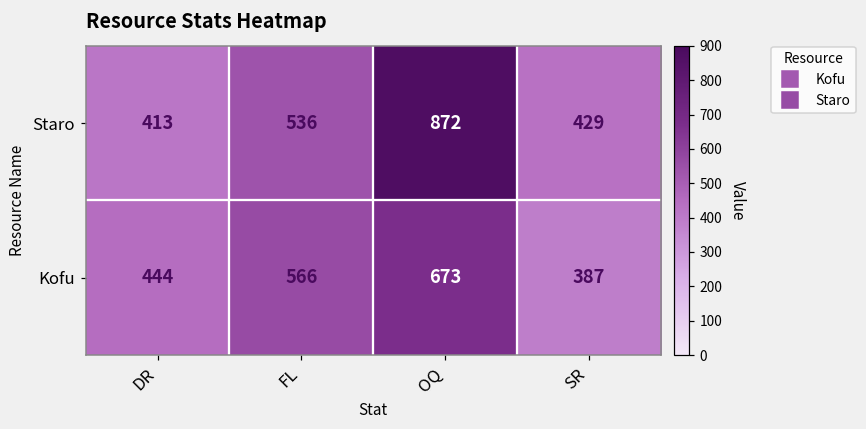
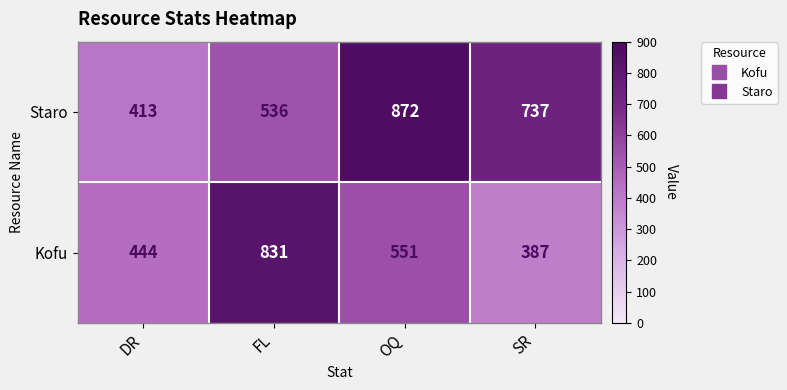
  {
    "Staro": {
      "DR": 413,
      "FL": 536,
      "OQ": 872,
-     "SR": 429
+     "SR": 737
    },
    "Kofu": {
      "DR": 444,
-     "FL": 566,
-     "OQ": 673,
+     "FL": 831,
+     "OQ": 551,
      "SR": 387
    }
  }
